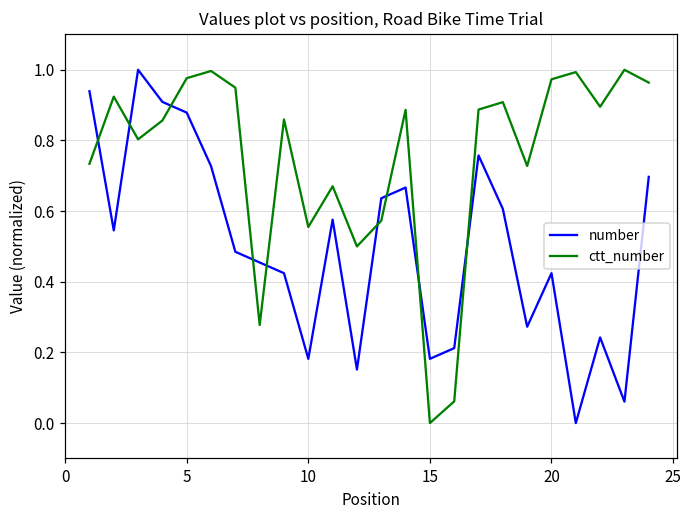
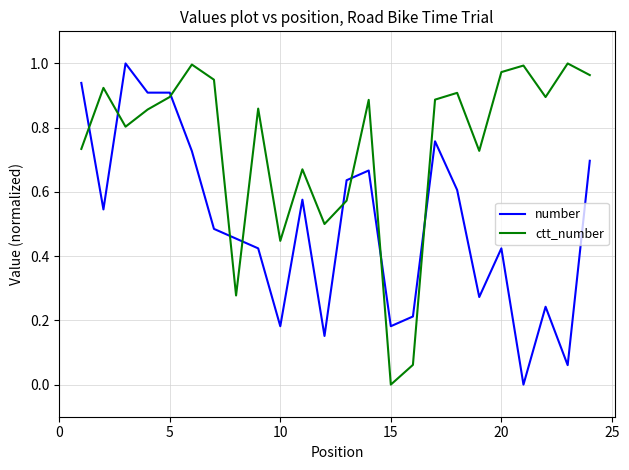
  {
    "number": {
-     "5": 0.88,
+     "5": 0.91,
      "10": 0.18,
      "15": 0.18,
      "20": 0.42
    },
    "ctt_number": {
-     "5": 0.98,
-     "10": 0.56,
+     "5": 0.90,
+     "10": 0.45,
      "15": 0.00,
      "20": 0.97
    }
  }
